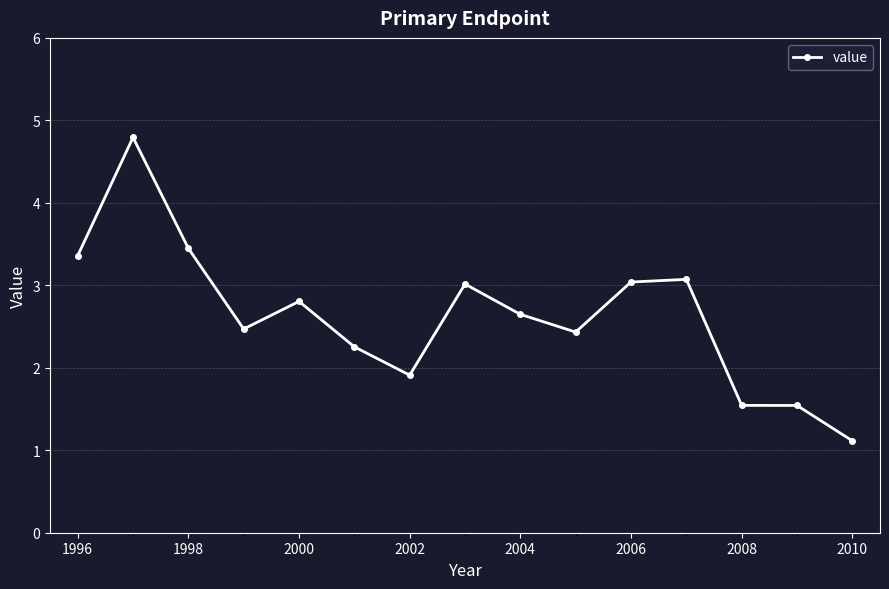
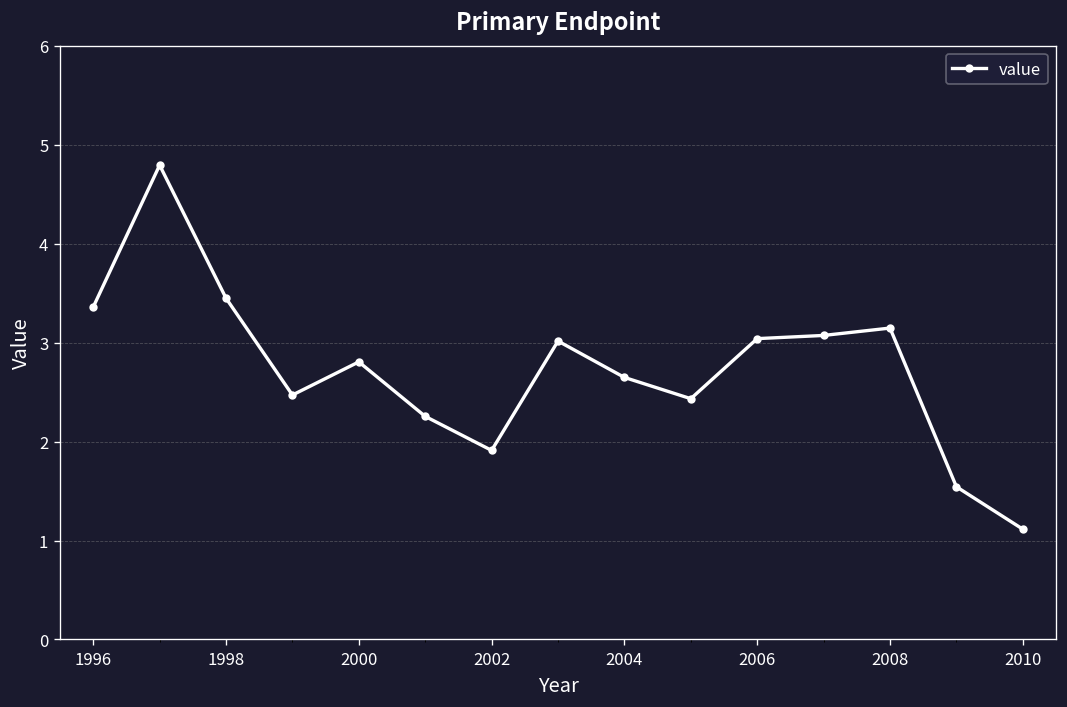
  {
    "1996": 3.4,
    "1998": 3.4,
    "2000": 2.8,
    "2002": 1.9,
    "2004": 2.6,
    "2006": 3.0,
-   "2008": 1.5,
+   "2008": 3.1,
    "2010": 1.1
  }
